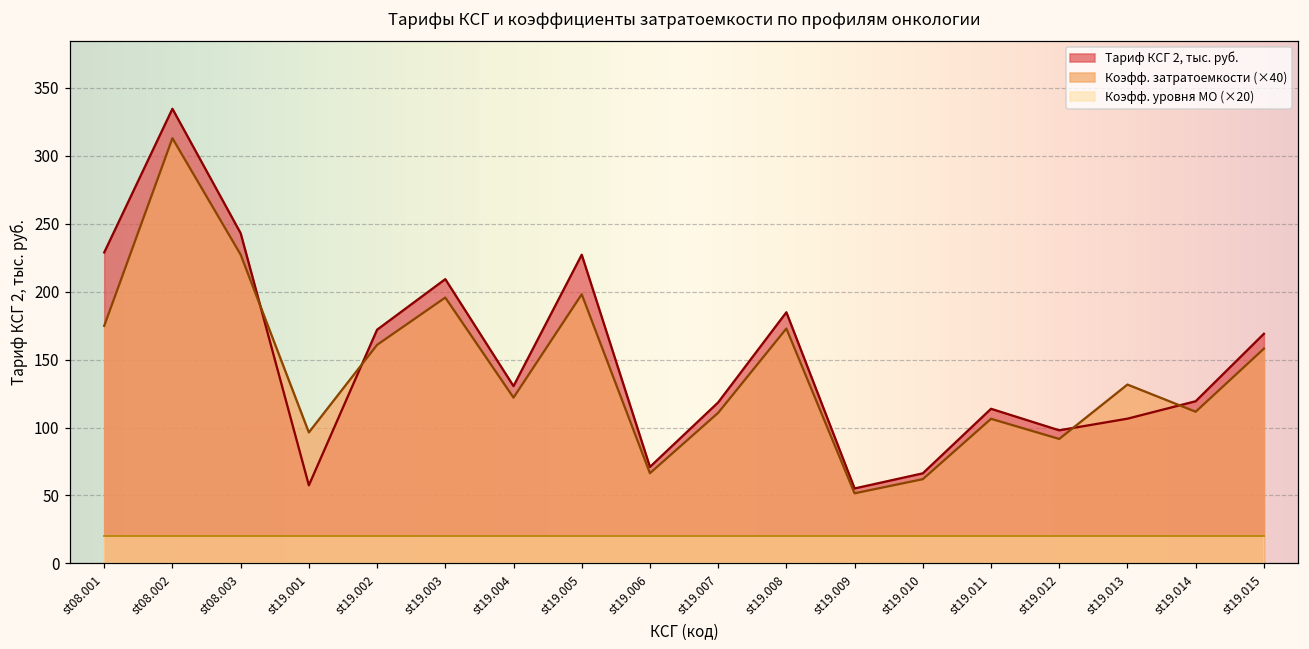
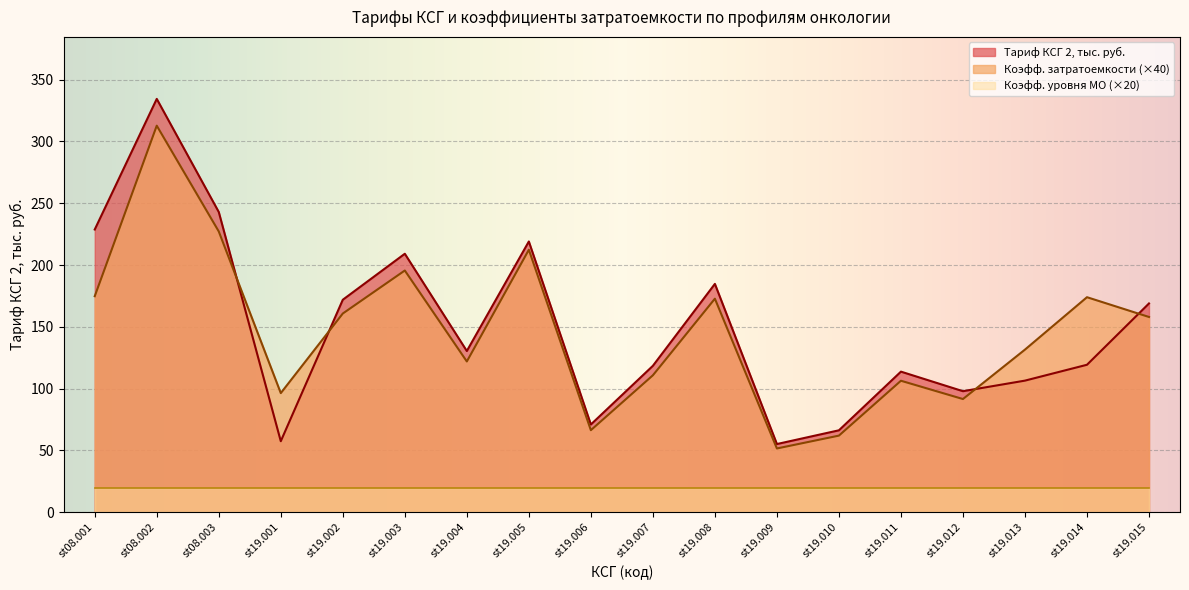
  {
    "Тариф КСГ 2, тыс. руб.": {
      "st08.001": 229,
      "st08.002": 334,
      "st08.003": 243,
      "st19.001": 57,
      "st19.002": 172,
      "st19.003": 209,
      "st19.004": 130,
-     "st19.005": 227,
+     "st19.005": 219,
      "st19.006": 71,
      "st19.007": 118,
      "st19.008": 185,
      "st19.009": 55,
      "st19.010": 66,
      "st19.011": 114,
      "st19.012": 98,
      "st19.013": 107,
      "st19.014": 119,
      "st19.015": 169
    },
    "Коэфф. затратоемкости (×40)": {
      "st08.001": 175,
      "st08.002": 313,
      "st08.003": 227,
      "st19.001": 96,
      "st19.002": 161,
      "st19.003": 196,
      "st19.004": 122,
-     "st19.005": 198,
+     "st19.005": 212,
      "st19.006": 66,
      "st19.007": 111,
      "st19.008": 173,
      "st19.009": 52,
      "st19.010": 62,
      "st19.011": 106,
      "st19.012": 92,
      "st19.013": 132,
-     "st19.014": 112,
+     "st19.014": 174,
      "st19.015": 158
    },
    "Коэфф. уровня МО (×20)": {
      "st08.001": 20,
      "st08.002": 20,
      "st08.003": 20,
      "st19.001": 20,
      "st19.002": 20,
      "st19.003": 20,
      "st19.004": 20,
      "st19.005": 20,
      "st19.006": 20,
      "st19.007": 20,
      "st19.008": 20,
      "st19.009": 20,
      "st19.010": 20,
      "st19.011": 20,
      "st19.012": 20,
      "st19.013": 20,
      "st19.014": 20,
      "st19.015": 20
    }
  }
